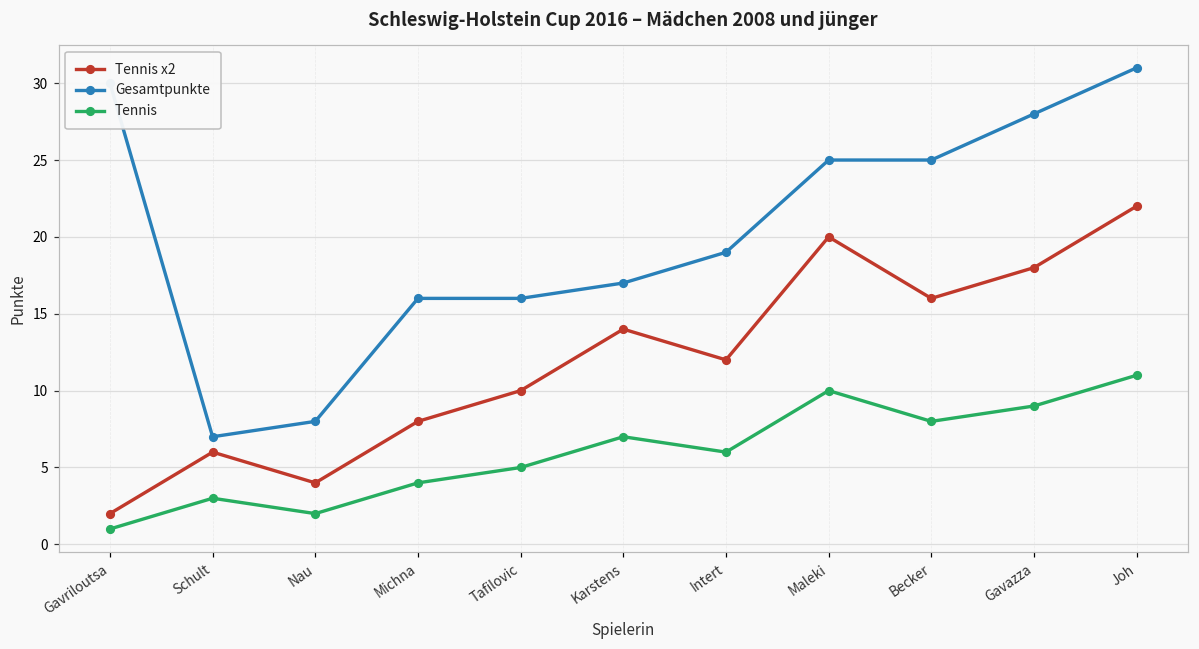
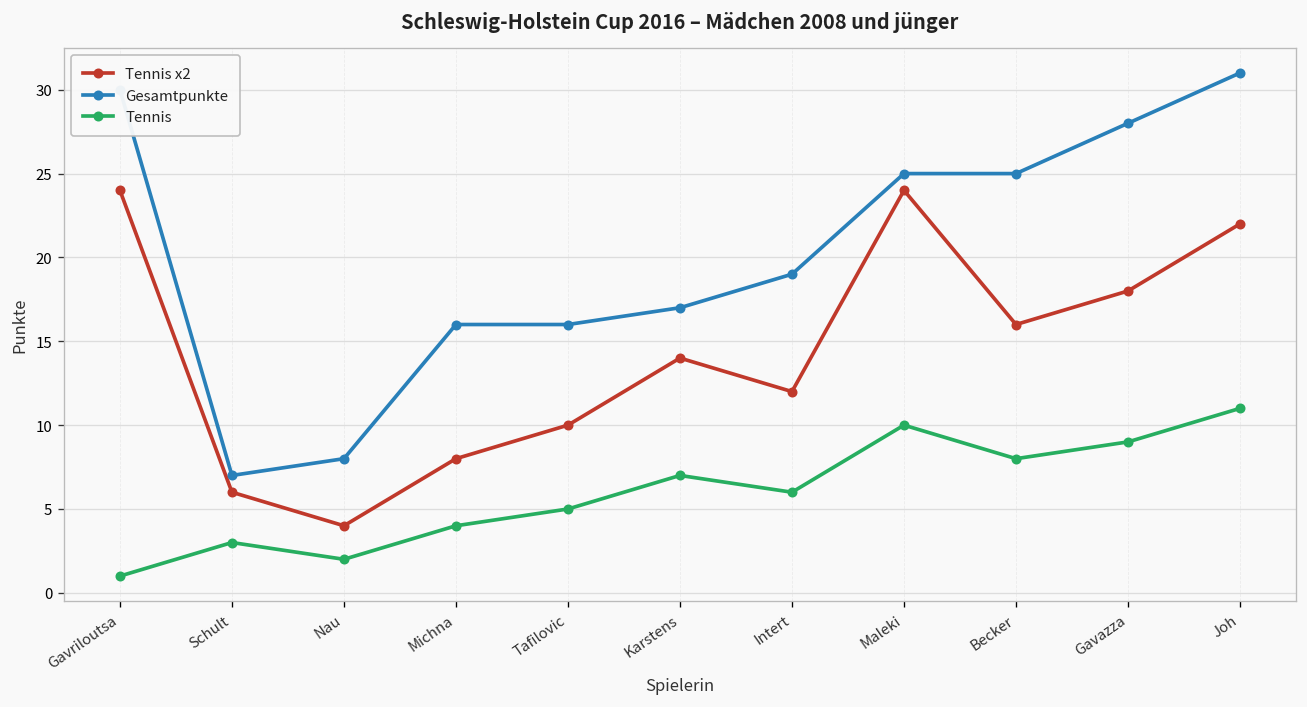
  {
    "Tennis x2": {
-     "Gavriloutsa": 2,
+     "Gavriloutsa": 24,
      "Schult": 6,
      "Nau": 4,
      "Michna": 8,
      "Tafilovic": 10,
      "Karstens": 14,
      "Intert": 12,
-     "Maleki": 20,
+     "Maleki": 24,
      "Becker": 16,
      "Gavazza": 18,
      "Joh": 22
    },
    "Gesamtpunkte": {
      "Schult": 7,
      "Nau": 8,
      "Michna": 16,
      "Tafilovic": 16,
      "Karstens": 17,
      "Intert": 19,
      "Maleki": 25,
      "Becker": 25,
      "Gavazza": 28,
      "Joh": 31
    },
    "Tennis": {
      "Gavriloutsa": 1,
      "Schult": 3,
      "Nau": 2,
      "Michna": 4,
      "Tafilovic": 5,
      "Karstens": 7,
      "Intert": 6,
      "Maleki": 10,
      "Becker": 8,
      "Gavazza": 9,
      "Joh": 11
    }
  }
